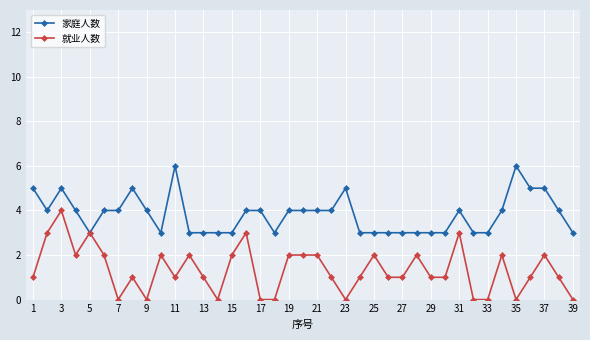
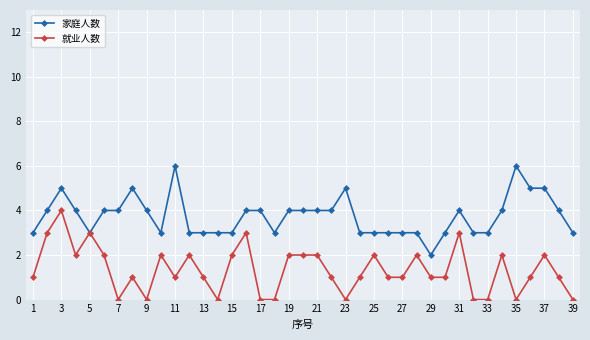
  {
    "家庭人数": {
-     "1": 5,
+     "1": 3,
      "3": 5,
      "7": 4,
      "9": 4,
      "11": 6,
      "13": 3,
      "15": 3,
      "17": 4,
      "19": 4,
      "21": 4,
      "23": 5,
      "25": 3,
      "27": 3,
-     "29": 3,
+     "29": 2,
      "31": 4,
      "33": 3,
      "35": 6,
      "37": 5,
      "39": 3
    },
    "就业人数": {
      "1": 1,
      "3": 4,
      "7": 0,
      "9": 0,
      "11": 1,
      "13": 1,
      "15": 2,
      "17": 0,
      "19": 2,
      "21": 2,
      "23": 0,
      "25": 2,
      "27": 1,
      "29": 1,
      "31": 3,
      "33": 0,
      "35": 0,
      "37": 2,
      "39": 0
    }
  }
